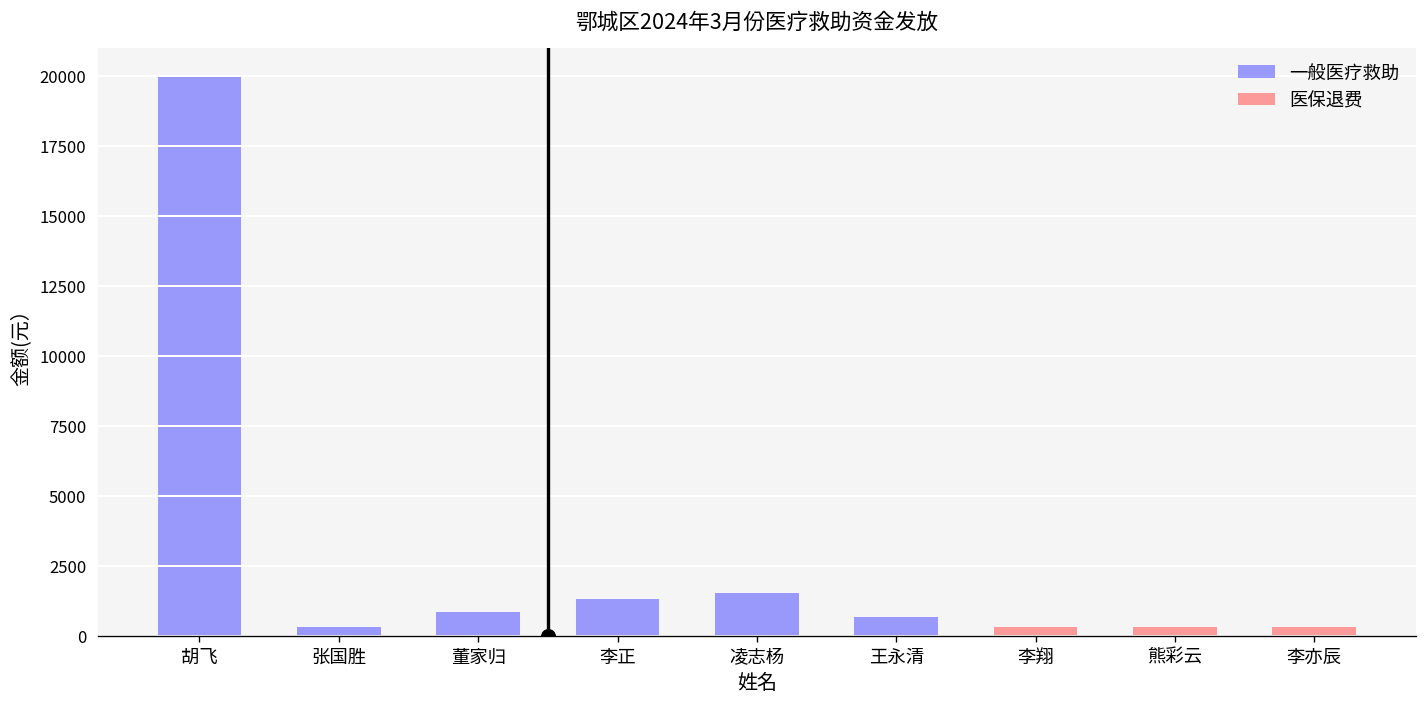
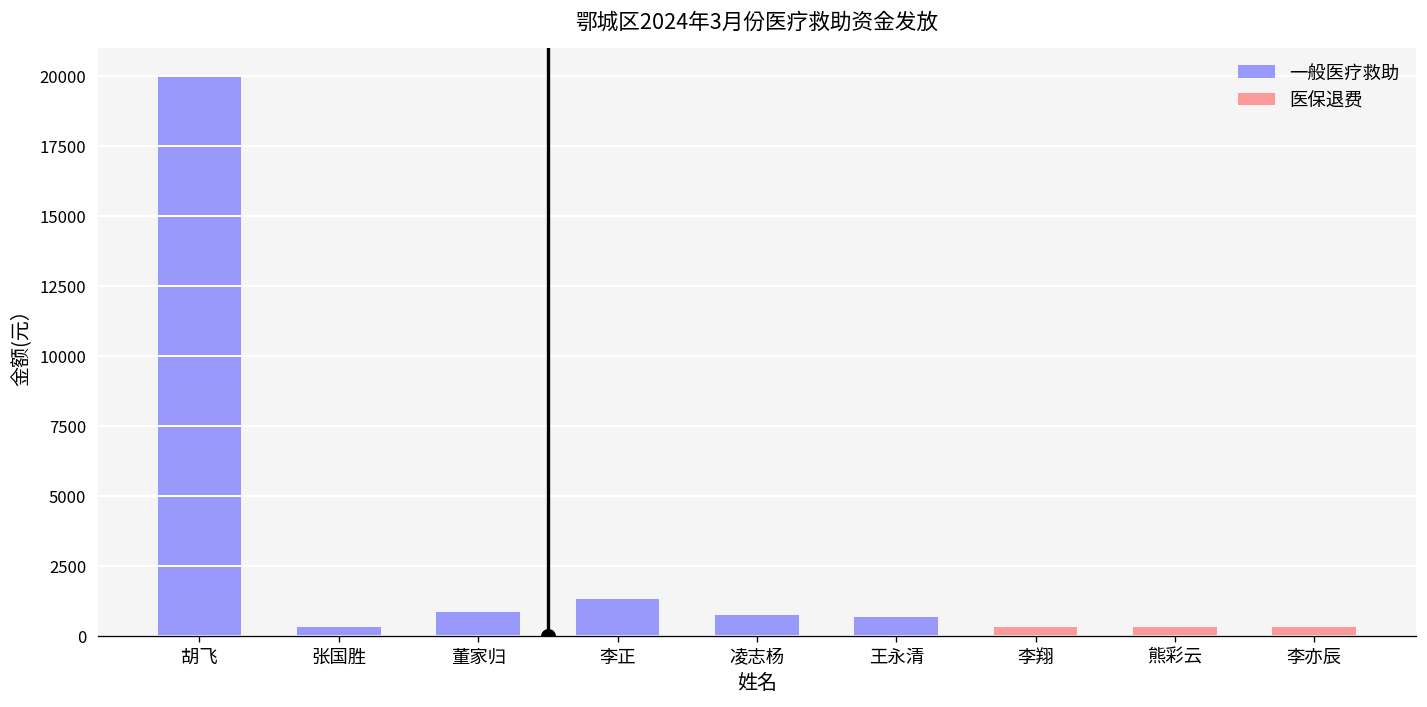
  {
    "一般医疗救助": {
      "胡飞": 20000,
      "张国胜": 300,
      "董家归": 900,
      "李正": 1300,
-     "凌志杨": 1500,
+     "凌志杨": 700,
      "王永清": 700,
      "李翔": 0,
      "熊彩云": 0,
      "李亦辰": 0
    },
    "医保退费": {
      "胡飞": 0,
      "张国胜": 0,
      "董家归": 0,
      "李正": 0,
      "凌志杨": 0,
      "王永清": 0,
      "李翔": 300,
      "熊彩云": 300,
      "李亦辰": 300
    }
  }
